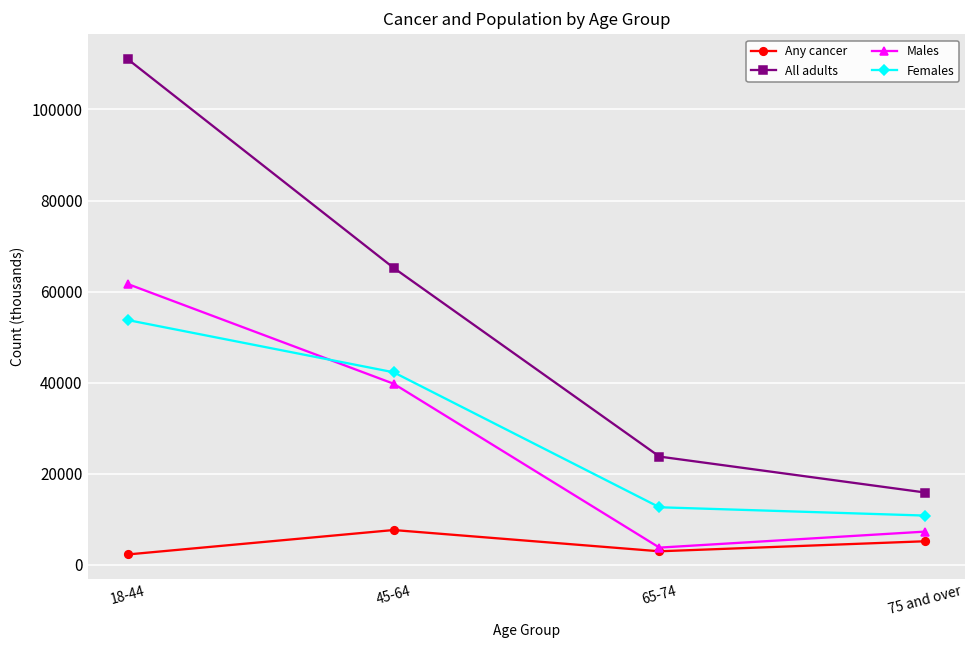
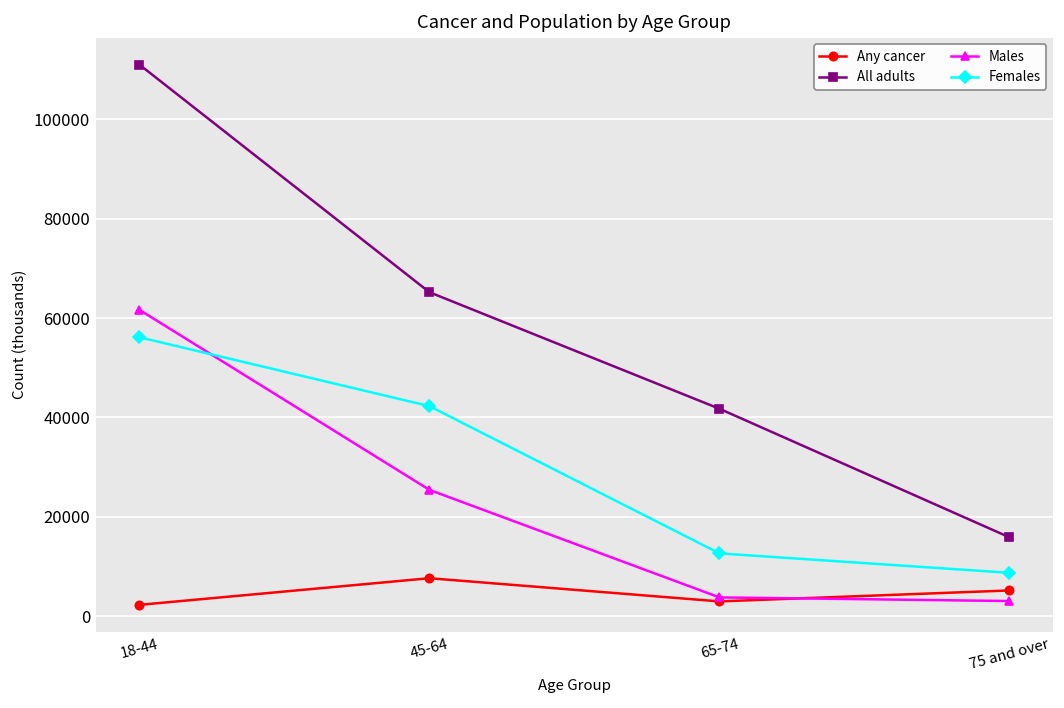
  {
    "Any cancer": {
      "18-44": 2000,
      "45-64": 8000,
      "65-74": 3000,
      "75 and over": 5000
    },
    "All adults": {
      "18-44": 111000,
      "45-64": 65000,
-     "65-74": 24000,
+     "65-74": 42000,
      "75 and over": 16000
    },
    "Males": {
      "18-44": 62000,
-     "45-64": 40000,
+     "45-64": 25000,
      "65-74": 4000,
-     "75 and over": 7000
+     "75 and over": 3000
    },
    "Females": {
-     "18-44": 54000,
+     "18-44": 56000,
      "45-64": 42000,
      "65-74": 13000,
-     "75 and over": 11000
+     "75 and over": 9000
    }
  }
